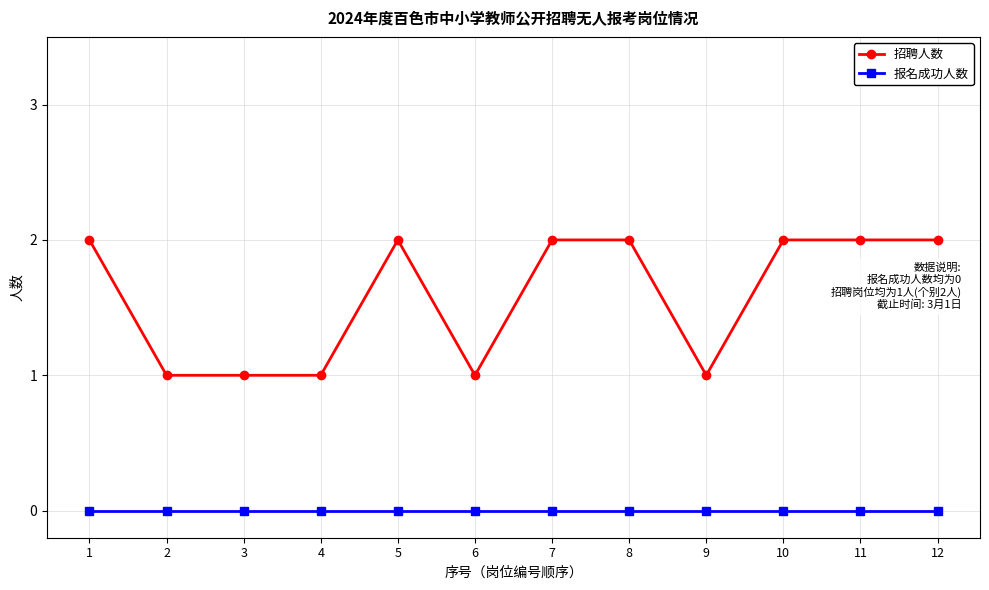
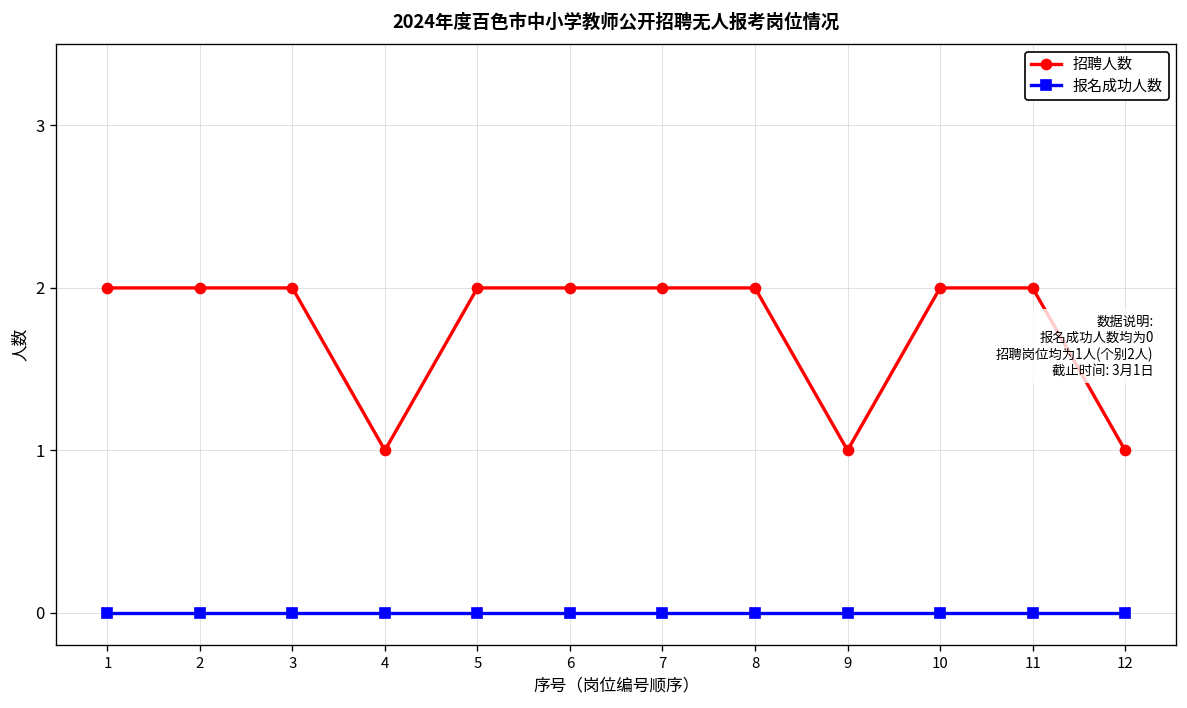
  {
    "招聘人数": {
      "1": 2,
-     "2": 1,
-     "3": 1,
+     "2": 2,
+     "3": 2,
      "4": 1,
      "5": 2,
-     "6": 1,
+     "6": 2,
      "7": 2,
      "8": 2,
      "9": 1,
      "10": 2,
-     "12": 2
+     "12": 1
    },
    "报名成功人数": {
      "1": 0,
      "2": 0,
      "3": 0,
      "4": 0,
      "5": 0,
      "6": 0,
      "7": 0,
      "8": 0,
      "9": 0,
      "10": 0,
      "11": 0,
      "12": 0
    }
  }
